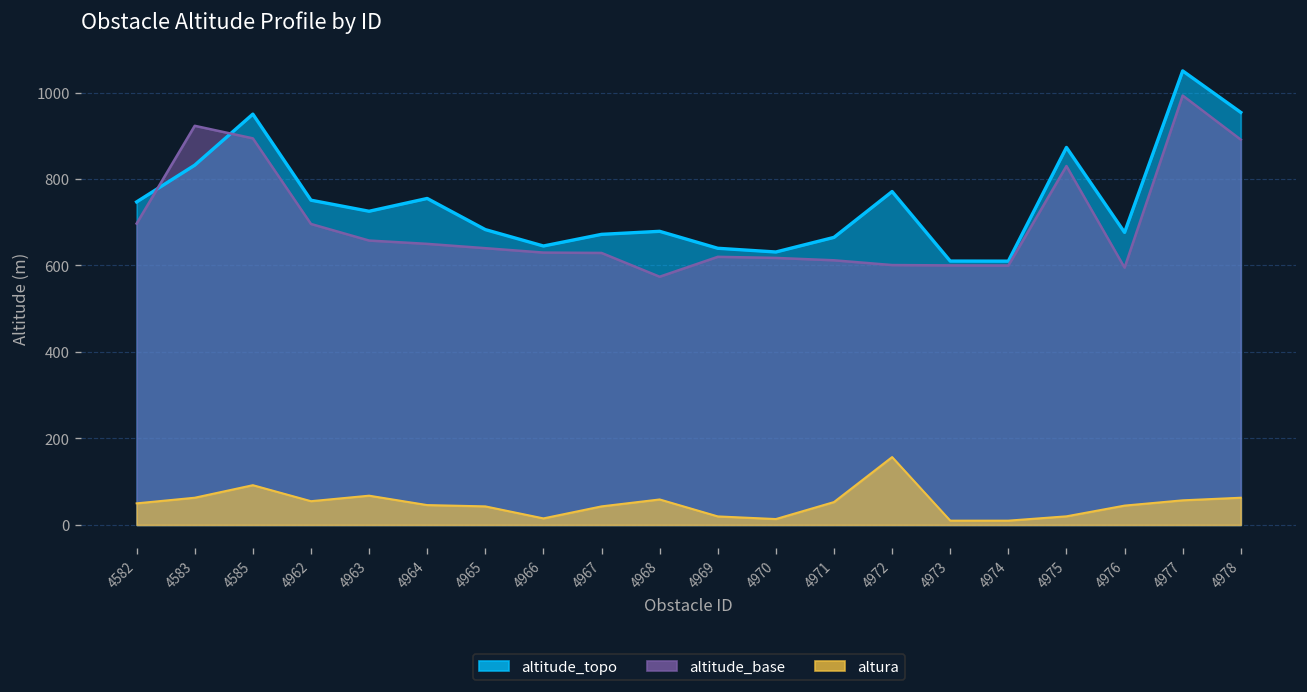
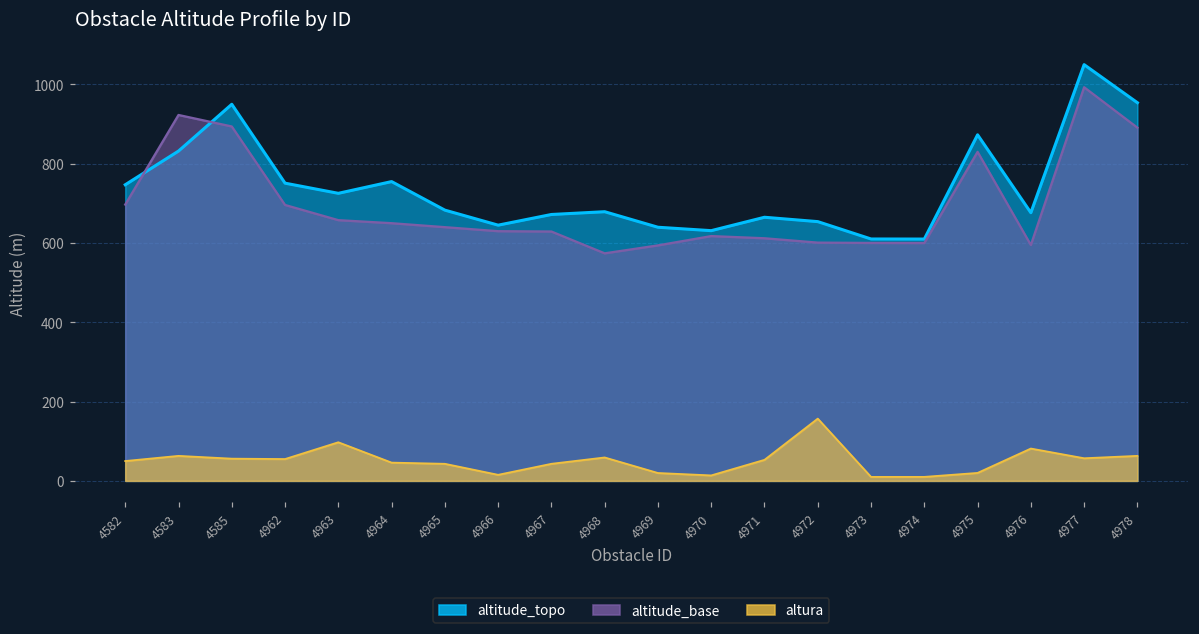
  {
    "altitude_topo": {
      "4582": 750,
      "4583": 830,
      "4585": 950,
      "4962": 750,
      "4963": 730,
      "4964": 760,
      "4965": 680,
      "4966": 650,
      "4967": 670,
      "4968": 680,
      "4969": 640,
      "4970": 630,
      "4971": 670,
-     "4972": 770,
+     "4972": 650,
      "4973": 610,
      "4974": 610,
      "4975": 870,
      "4976": 680,
      "4977": 1050,
      "4978": 950
    },
    "altitude_base": {
      "4582": 700,
      "4583": 920,
      "4585": 890,
      "4962": 700,
      "4963": 660,
      "4964": 650,
      "4965": 640,
      "4966": 630,
      "4967": 630,
      "4968": 570,
-     "4969": 620,
+     "4969": 590,
      "4970": 620,
      "4971": 610,
      "4972": 600,
      "4973": 600,
      "4974": 600,
      "4975": 830,
      "4976": 600,
      "4977": 990,
      "4978": 890
    },
    "altura": {
      "4582": 50,
      "4583": 60,
-     "4585": 90,
+     "4585": 60,
      "4962": 60,
-     "4963": 70,
+     "4963": 100,
      "4964": 50,
      "4965": 40,
      "4966": 20,
      "4967": 40,
      "4968": 60,
      "4969": 20,
      "4970": 10,
      "4971": 50,
      "4972": 160,
      "4973": 10,
      "4974": 10,
      "4975": 20,
-     "4976": 40,
+     "4976": 80,
      "4977": 60,
      "4978": 60
    }
  }
